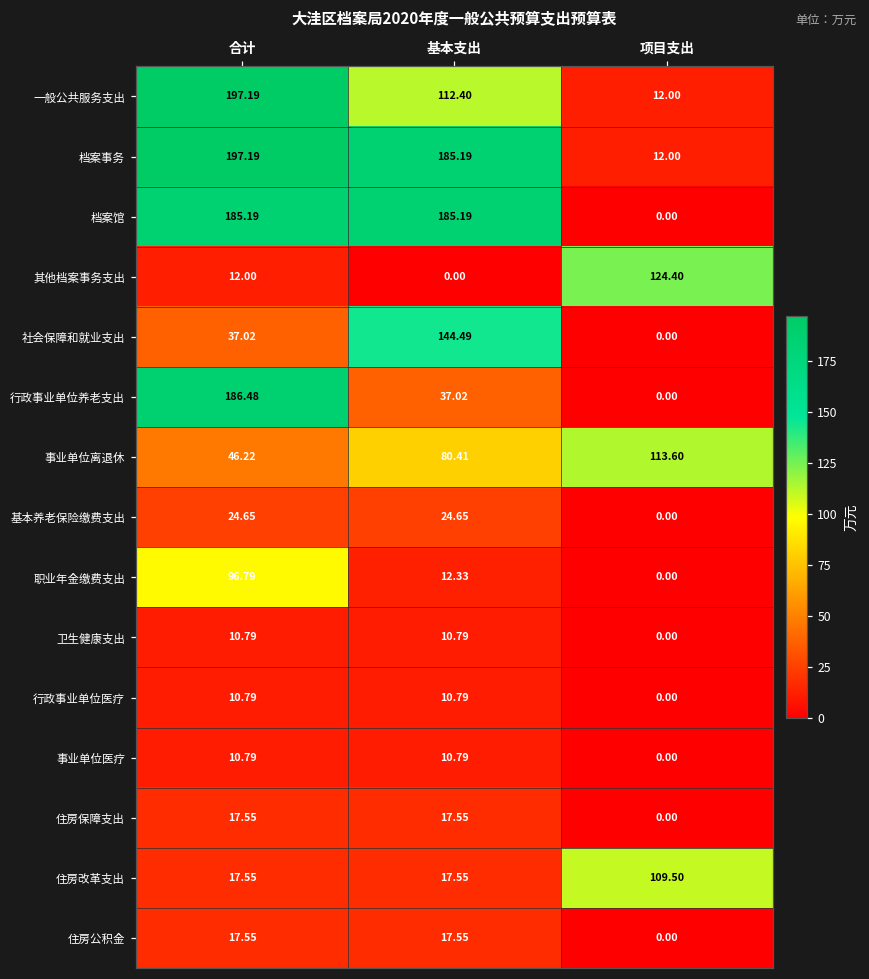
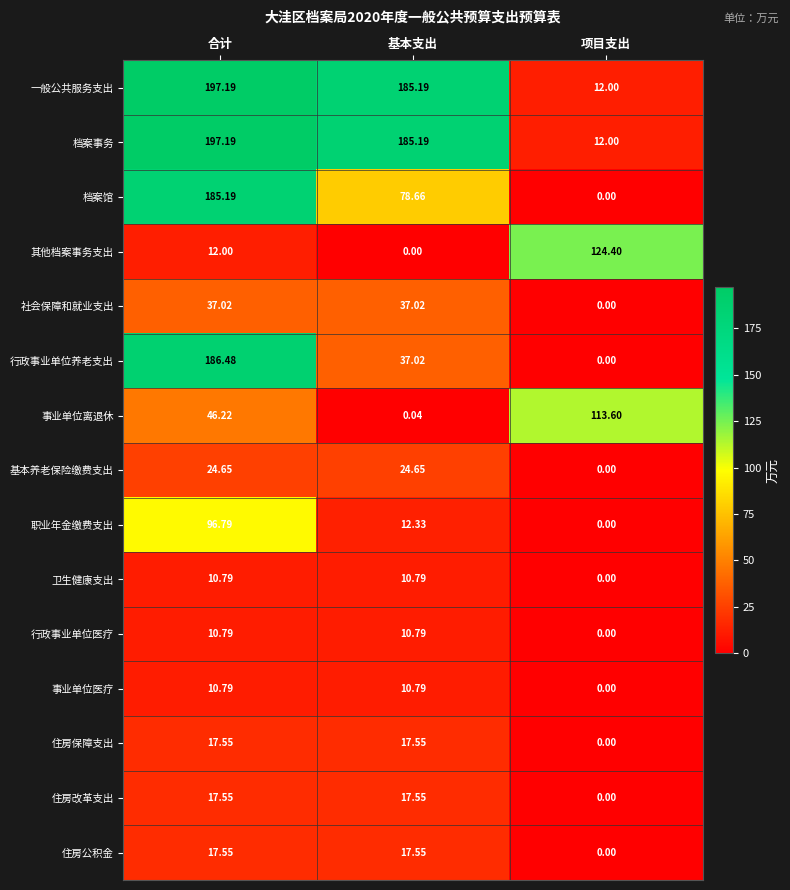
  {
    "一般公共服务支出": {
      "合计": 197.19,
-     "基本支出": 112.40,
+     "基本支出": 185.19,
      "项目支出": 12.00
    },
    "档案事务": {
      "合计": 197.19,
      "基本支出": 185.19,
      "项目支出": 12.00
    },
    "档案馆": {
      "合计": 185.19,
-     "基本支出": 185.19,
+     "基本支出": 78.66,
      "项目支出": 0.00
    },
    "其他档案事务支出": {
      "合计": 12.00,
      "基本支出": 0.00,
      "项目支出": 124.40
    },
    "社会保障和就业支出": {
      "合计": 37.02,
-     "基本支出": 144.49,
+     "基本支出": 37.02,
      "项目支出": 0.00
    },
    "行政事业单位养老支出": {
      "合计": 186.48,
      "基本支出": 37.02,
      "项目支出": 0.00
    },
    "事业单位离退休": {
      "合计": 46.22,
-     "基本支出": 80.41,
+     "基本支出": 0.04,
      "项目支出": 113.60
    },
    "基本养老保险缴费支出": {
      "合计": 24.65,
      "基本支出": 24.65,
      "项目支出": 0.00
    },
    "职业年金缴费支出": {
      "合计": 96.79,
      "基本支出": 12.33,
      "项目支出": 0.00
    },
    "卫生健康支出": {
      "合计": 10.79,
      "基本支出": 10.79,
      "项目支出": 0.00
    },
    "行政事业单位医疗": {
      "合计": 10.79,
      "基本支出": 10.79,
      "项目支出": 0.00
    },
    "事业单位医疗": {
      "合计": 10.79,
      "基本支出": 10.79,
      "项目支出": 0.00
    },
    "住房保障支出": {
      "合计": 17.55,
      "基本支出": 17.55,
      "项目支出": 0.00
    },
    "住房改革支出": {
      "合计": 17.55,
      "基本支出": 17.55,
-     "项目支出": 109.50
+     "项目支出": 0.00
    },
    "住房公积金": {
      "合计": 17.55,
      "基本支出": 17.55,
      "项目支出": 0.00
    }
  }
